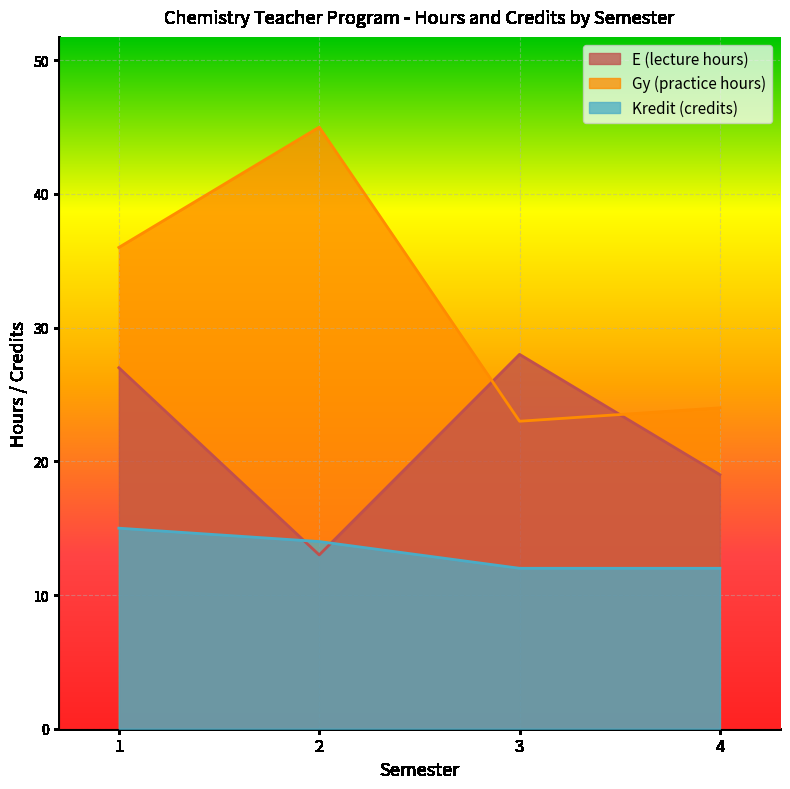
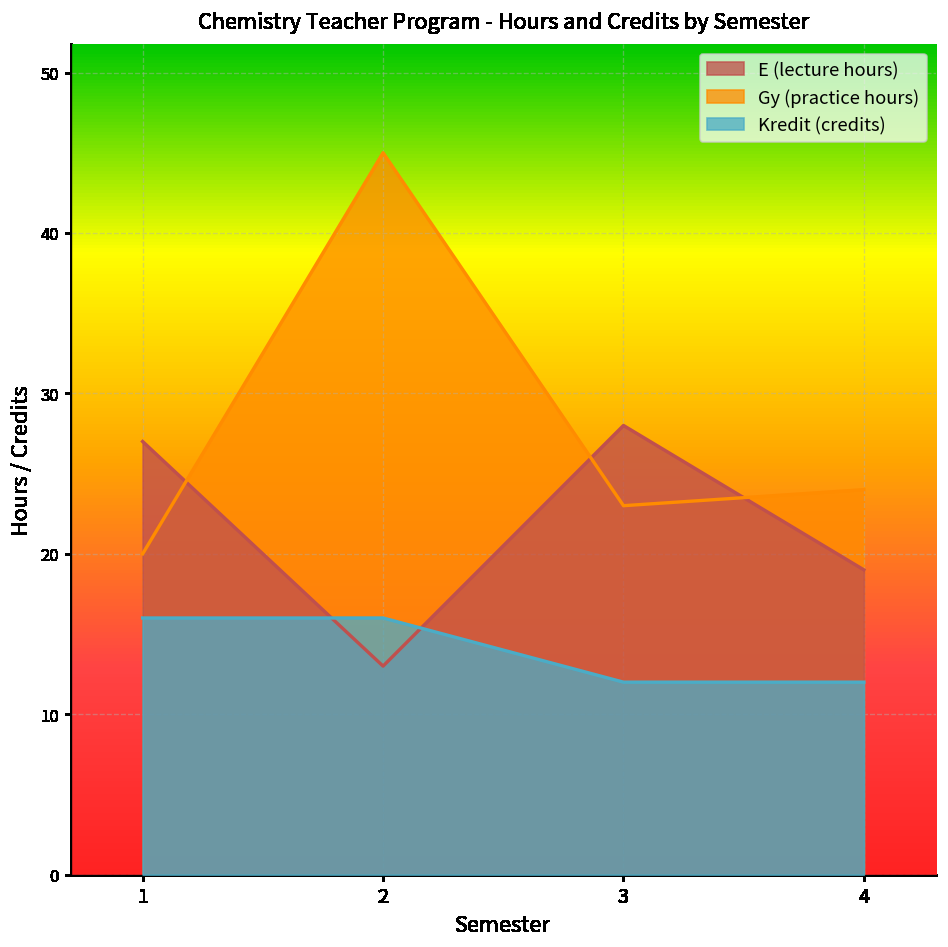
  {
    "E (lecture hours)": {
      "1": 27,
      "2": 13,
      "3": 28,
      "4": 19
    },
    "Gy (practice hours)": {
-     "1": 36,
+     "1": 20,
      "2": 45,
      "3": 23,
      "4": 24
    },
    "Kredit (credits)": {
-     "1": 15,
-     "2": 14,
+     "1": 16,
+     "2": 16,
      "3": 12,
      "4": 12
    }
  }
